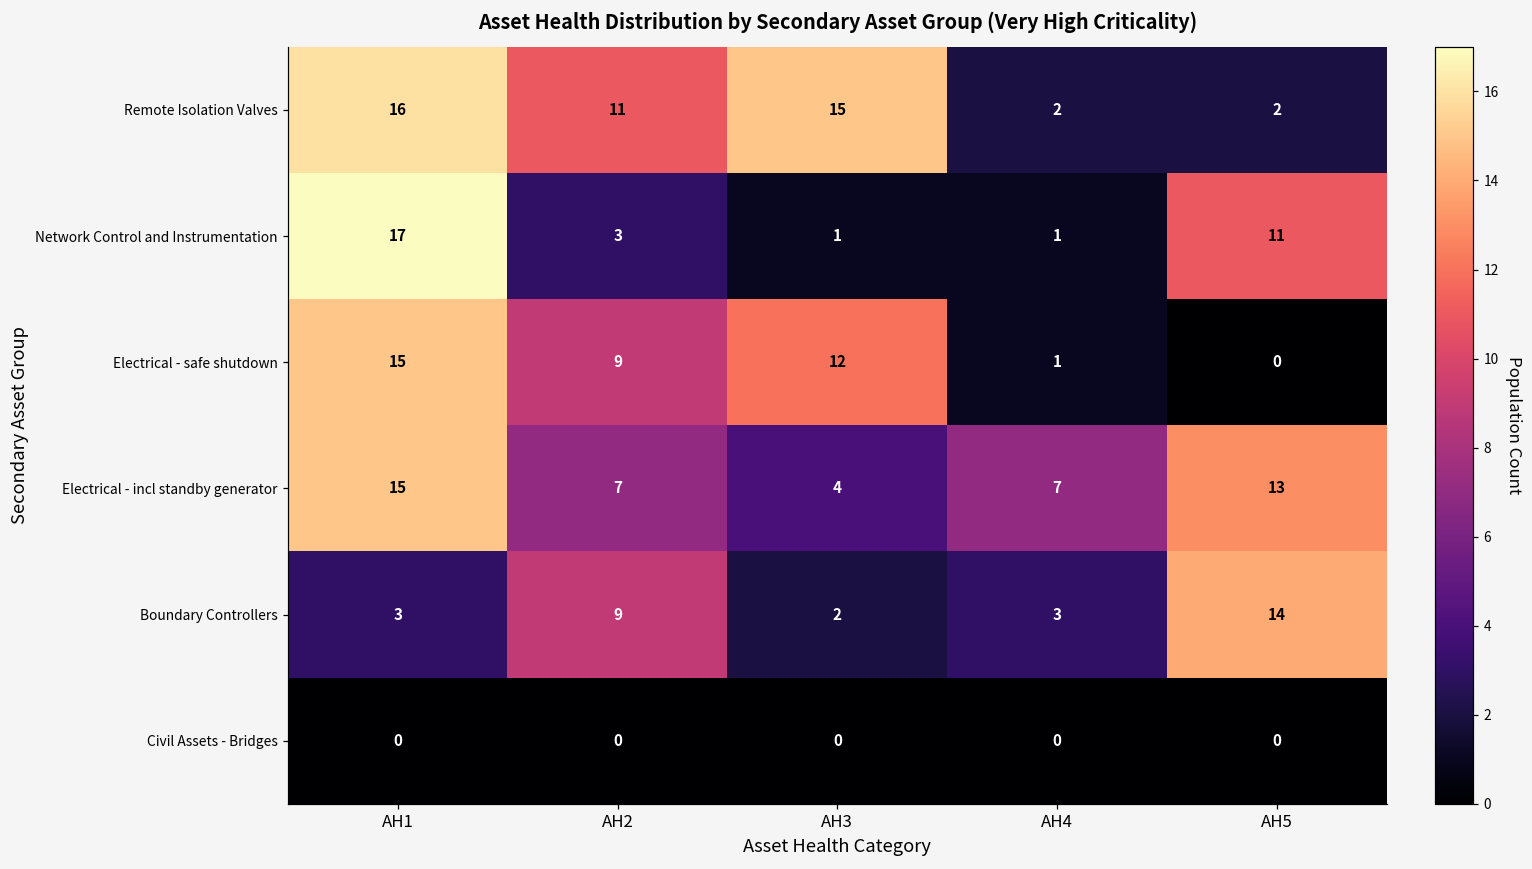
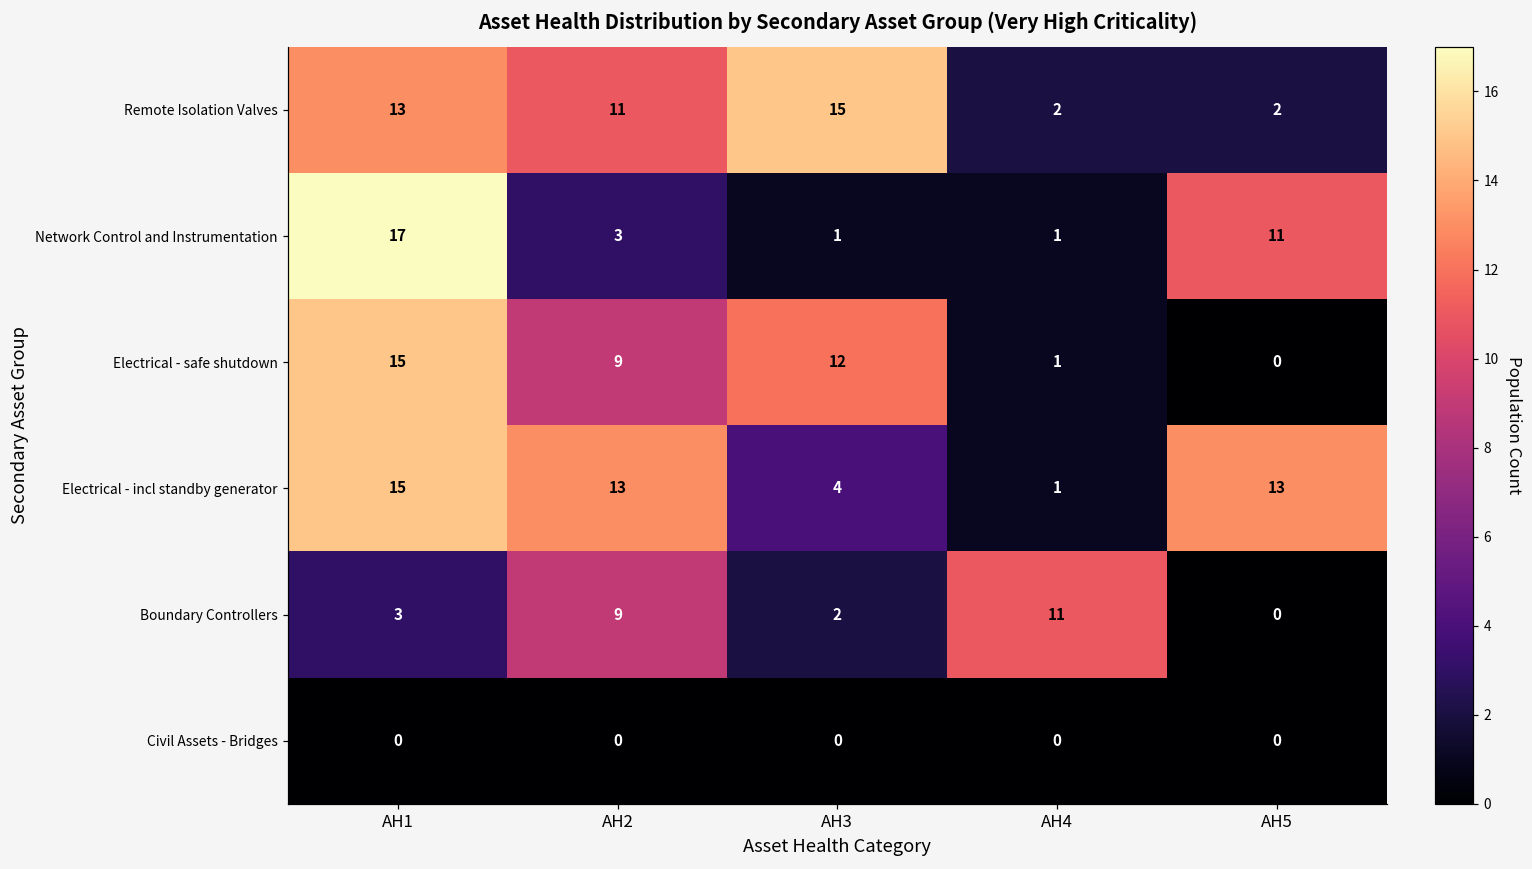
  {
    "Remote Isolation Valves": {
-     "AH1": 16,
+     "AH1": 13,
      "AH2": 11,
      "AH3": 15,
      "AH4": 2,
      "AH5": 2
    },
    "Network Control and Instrumentation": {
      "AH1": 17,
      "AH2": 3,
      "AH3": 1,
      "AH4": 1,
      "AH5": 11
    },
    "Electrical - safe shutdown": {
      "AH1": 15,
      "AH2": 9,
      "AH3": 12,
      "AH4": 1,
      "AH5": 0
    },
    "Electrical - incl standby generator": {
      "AH1": 15,
-     "AH2": 7,
+     "AH2": 13,
      "AH3": 4,
-     "AH4": 7,
+     "AH4": 1,
      "AH5": 13
    },
    "Boundary Controllers": {
      "AH1": 3,
      "AH2": 9,
      "AH3": 2,
-     "AH4": 3,
-     "AH5": 14
+     "AH4": 11,
+     "AH5": 0
    },
    "Civil Assets - Bridges": {
      "AH1": 0,
      "AH2": 0,
      "AH3": 0,
      "AH4": 0,
      "AH5": 0
    }
  }
